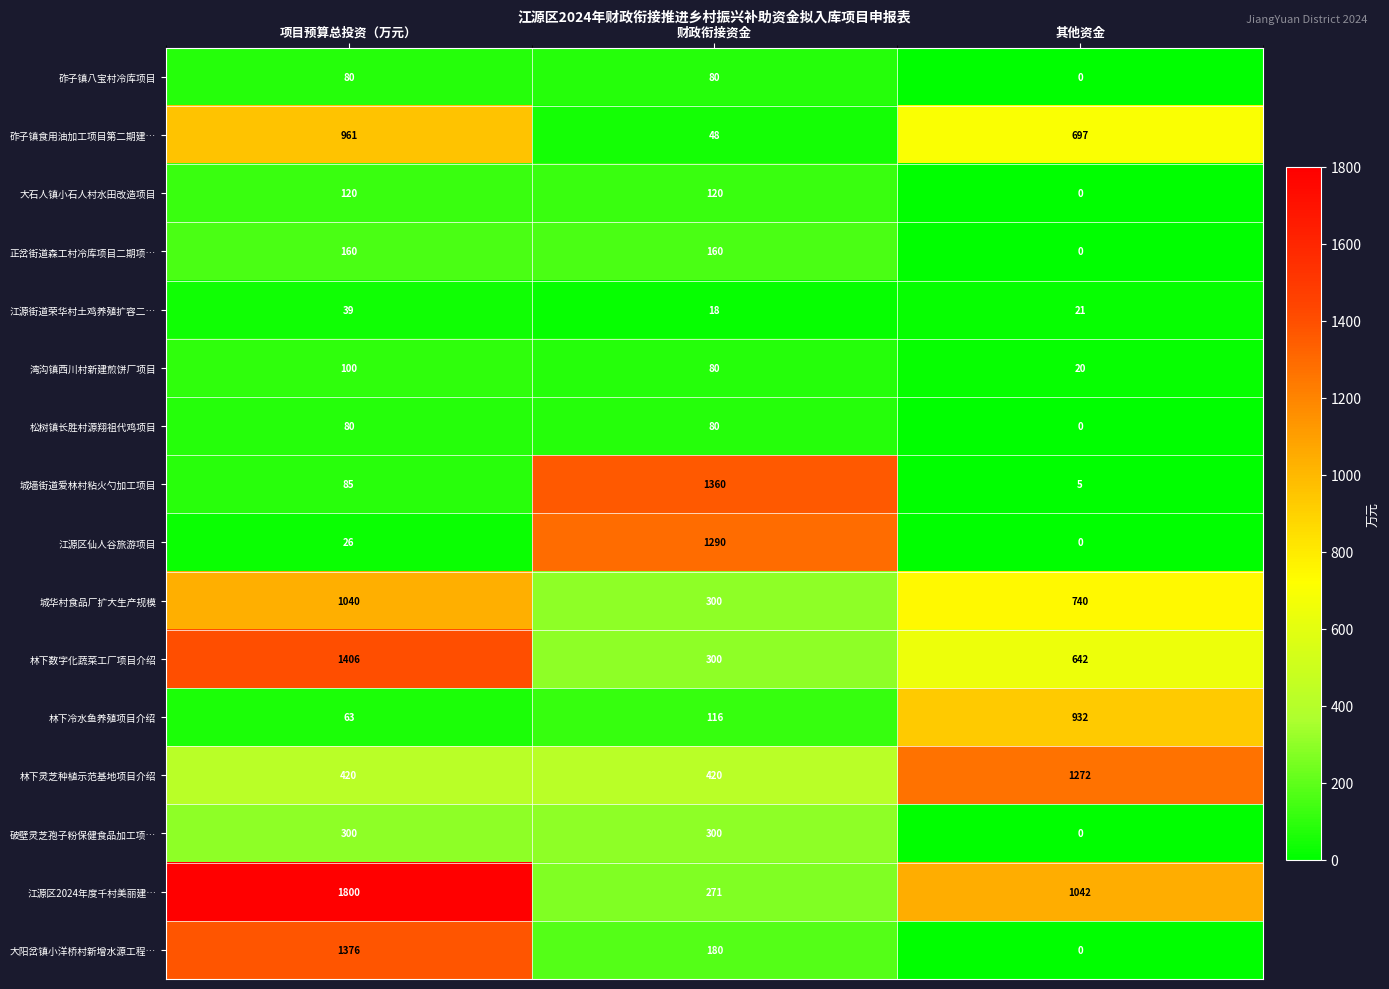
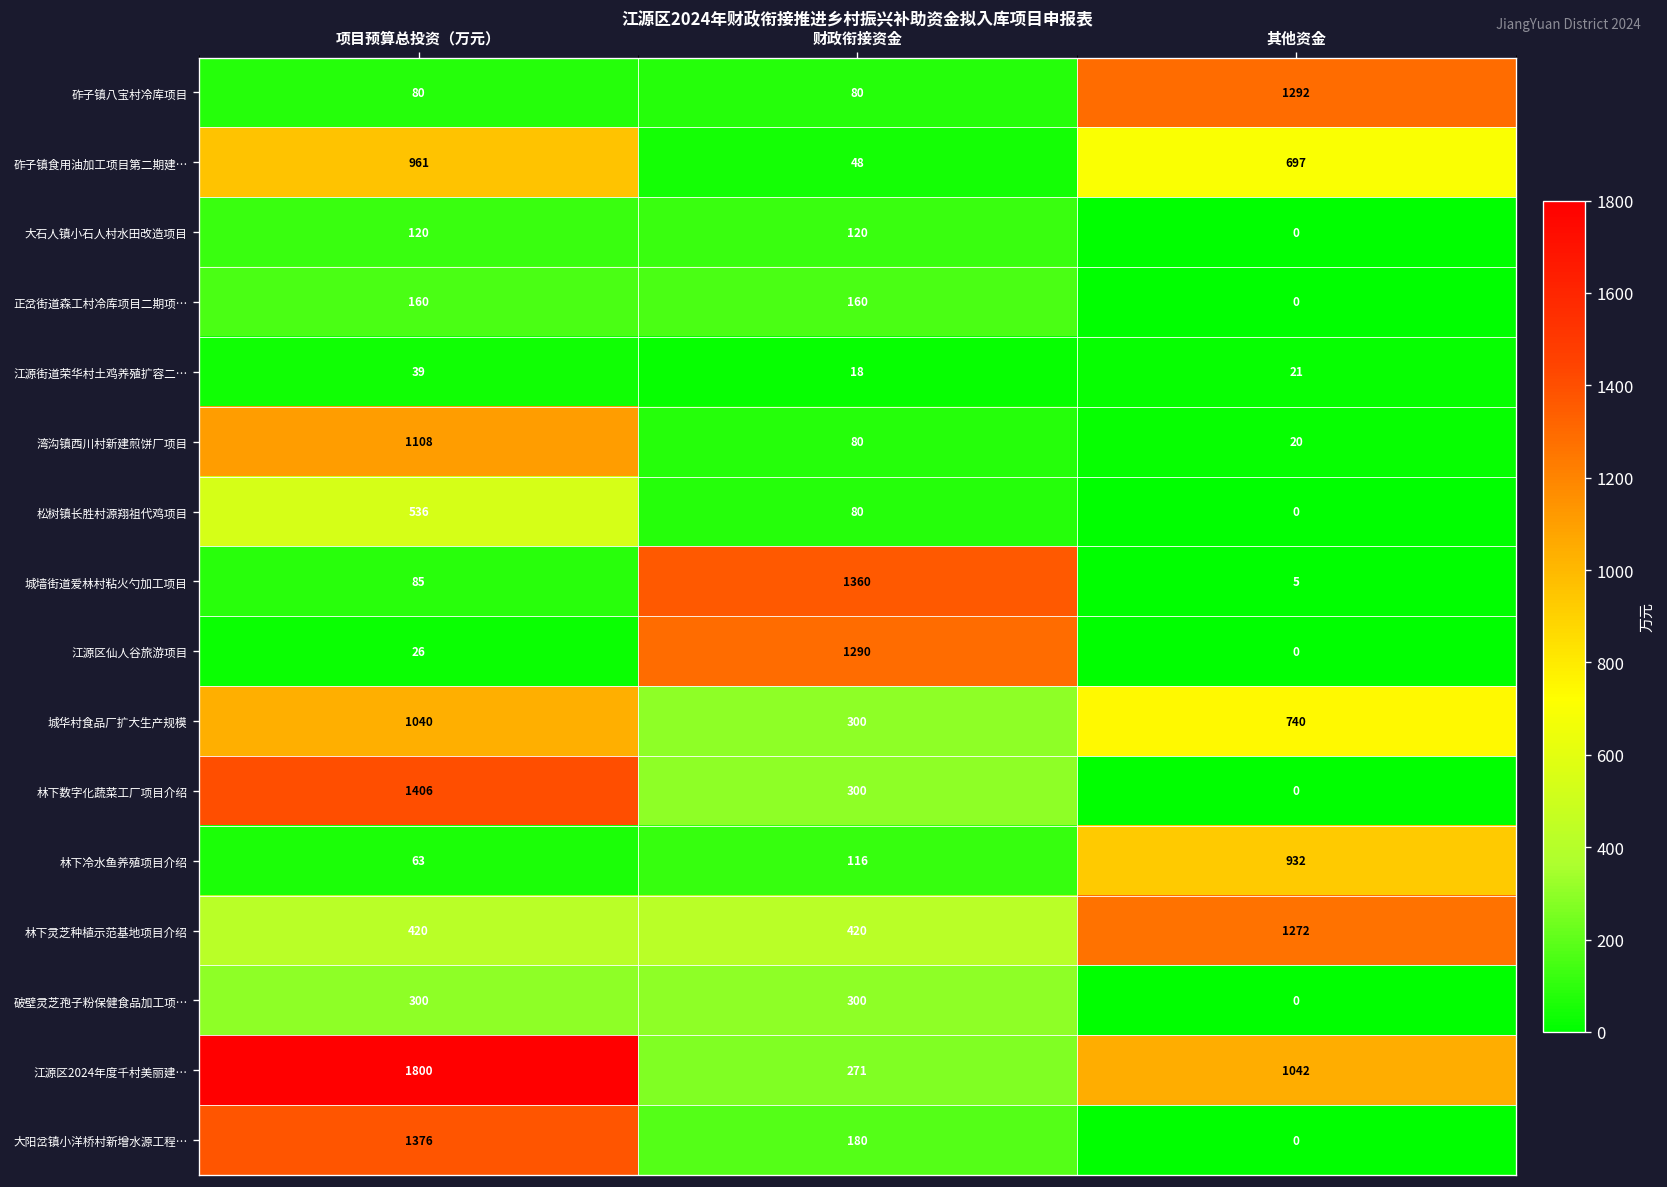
  {
    "砟子镇八宝村冷库项目": {
      "项目预算总投资（万元）": 80,
      "财政衔接资金": 80,
-     "其他资金": 0
+     "其他资金": 1292
    },
    "砟子镇食用油加工项目第二期建…": {
      "项目预算总投资（万元）": 961,
      "财政衔接资金": 48,
      "其他资金": 697
    },
    "大石人镇小石人村水田改造项目": {
      "项目预算总投资（万元）": 120,
      "财政衔接资金": 120,
      "其他资金": 0
    },
    "正岔街道森工村冷库项目二期项…": {
      "项目预算总投资（万元）": 160,
      "财政衔接资金": 160,
      "其他资金": 0
    },
    "江源街道荣华村土鸡养殖扩容二…": {
      "项目预算总投资（万元）": 39,
      "财政衔接资金": 18,
      "其他资金": 21
    },
    "湾沟镇西川村新建煎饼厂项目": {
-     "项目预算总投资（万元）": 100,
+     "项目预算总投资（万元）": 1108,
      "财政衔接资金": 80,
      "其他资金": 20
    },
    "松树镇长胜村源翔祖代鸡项目": {
-     "项目预算总投资（万元）": 80,
+     "项目预算总投资（万元）": 536,
      "财政衔接资金": 80,
      "其他资金": 0
    },
    "城墙街道爱林村粘火勺加工项目": {
      "项目预算总投资（万元）": 85,
      "财政衔接资金": 1360,
      "其他资金": 5
    },
    "江源区仙人谷旅游项目": {
      "项目预算总投资（万元）": 26,
      "财政衔接资金": 1290,
      "其他资金": 0
    },
    "城华村食品厂扩大生产规模": {
      "项目预算总投资（万元）": 1040,
      "财政衔接资金": 300,
      "其他资金": 740
    },
    "林下数字化蔬菜工厂项目介绍": {
      "项目预算总投资（万元）": 1406,
      "财政衔接资金": 300,
-     "其他资金": 642
+     "其他资金": 0
    },
    "林下冷水鱼养殖项目介绍": {
      "项目预算总投资（万元）": 63,
      "财政衔接资金": 116,
      "其他资金": 932
    },
    "林下灵芝种植示范基地项目介绍": {
      "项目预算总投资（万元）": 420,
      "财政衔接资金": 420,
      "其他资金": 1272
    },
    "破壁灵芝孢子粉保健食品加工项…": {
      "项目预算总投资（万元）": 300,
      "财政衔接资金": 300,
      "其他资金": 0
    },
    "江源区2024年度千村美丽建…": {
      "项目预算总投资（万元）": 1800,
      "财政衔接资金": 271,
      "其他资金": 1042
    },
    "大阳岔镇小洋桥村新增水源工程…": {
      "项目预算总投资（万元）": 1376,
      "财政衔接资金": 180,
      "其他资金": 0
    }
  }
